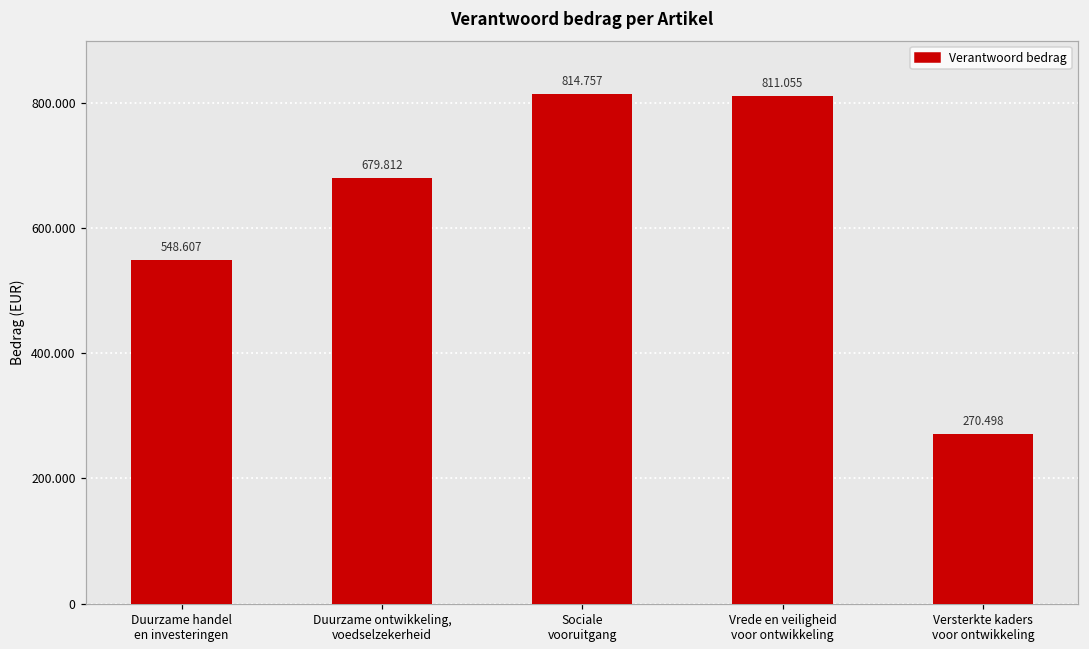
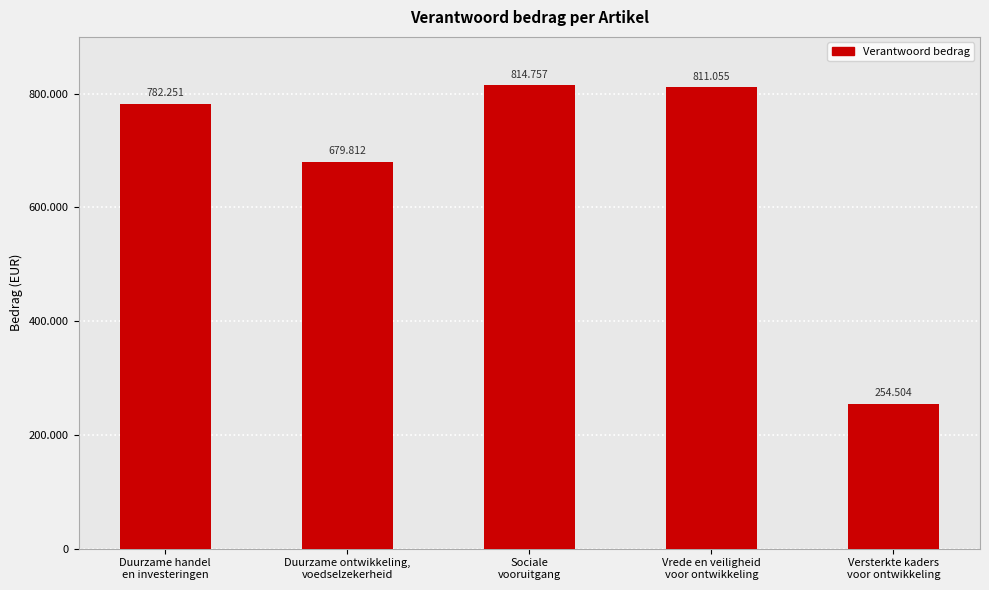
  {
-   "Duurzame handel en investeringen": 548.607,
-   "Versterkte kaders voor ontwikkeling": 270.498
+   "Duurzame handel en investeringen": 782.251,
+   "Versterkte kaders voor ontwikkeling": 254.504
  }
